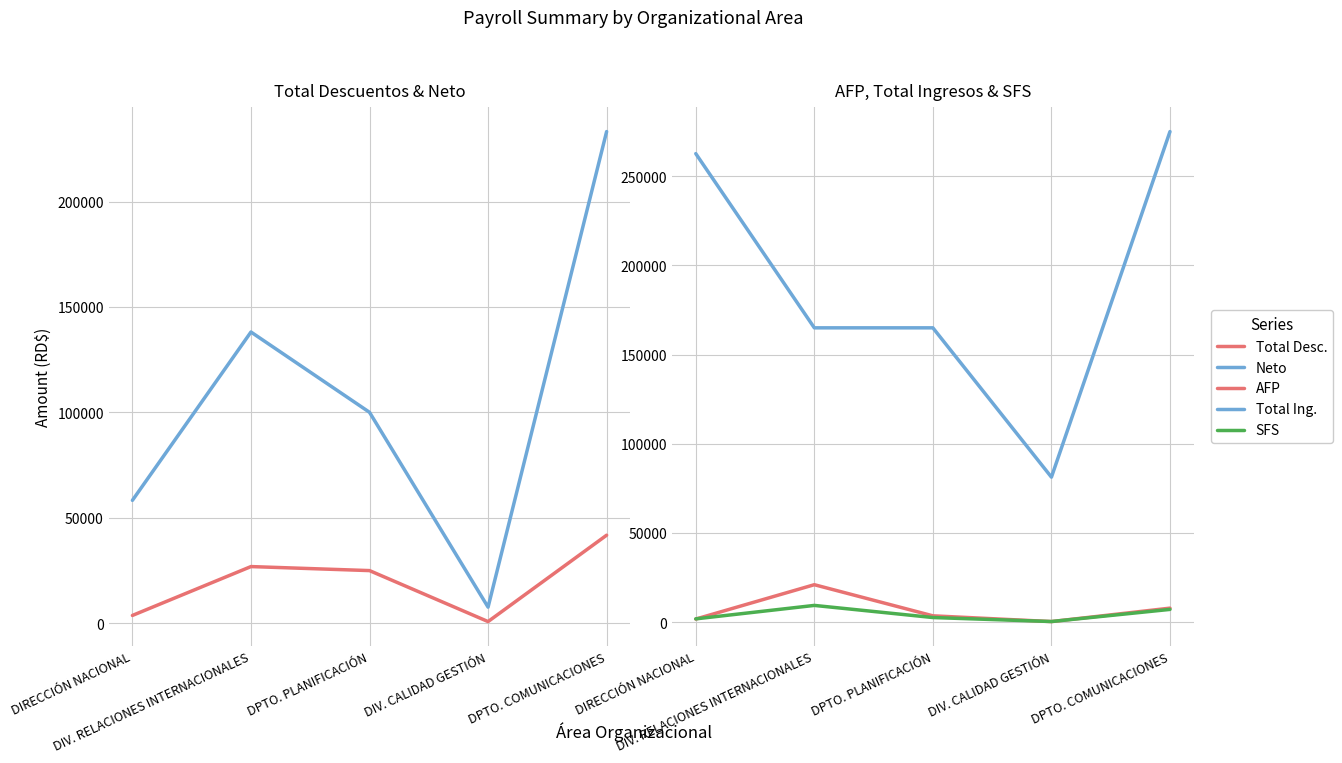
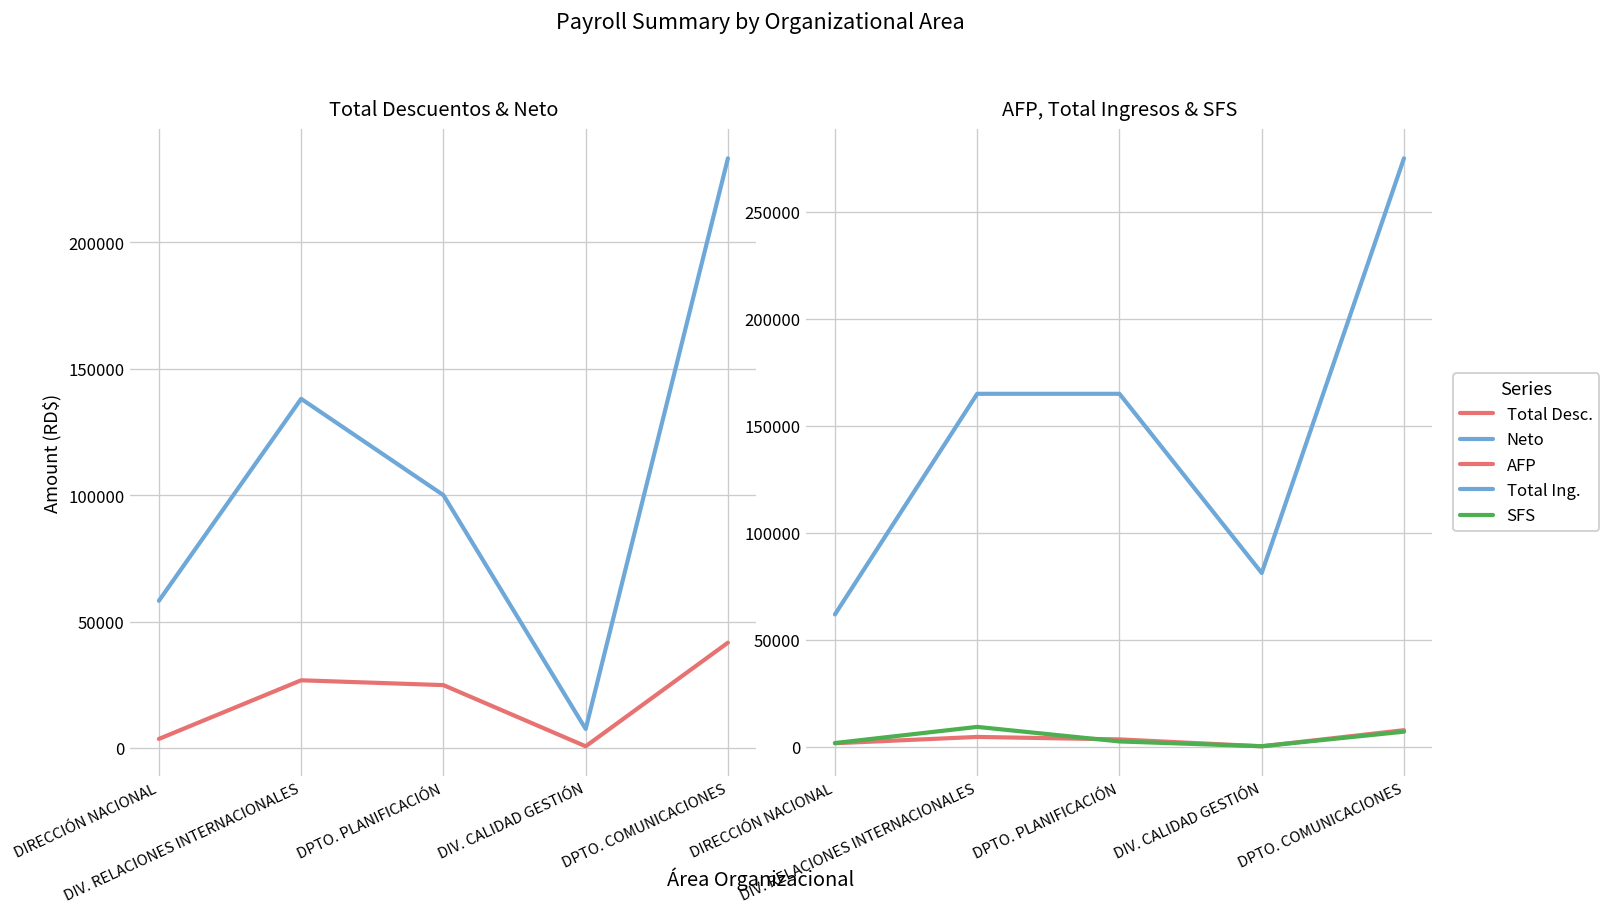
  {
    "Total Descuentos & Neto": {
      "Total Desc.": {
        "DIRECCIÓN NACIONAL": 4000,
        "DIV. RELACIONES INTERNACIONALES": 27000,
        "DPTO. PLANIFICACIÓN": 25000,
        "DIV. CALIDAD GESTIÓN": 1000,
        "DPTO. COMUNICACIONES": 42000
      },
      "Neto": {
        "DIRECCIÓN NACIONAL": 58000,
        "DIV. RELACIONES INTERNACIONALES": 138000,
        "DPTO. PLANIFICACIÓN": 100000,
        "DIV. CALIDAD GESTIÓN": 8000,
        "DPTO. COMUNICACIONES": 233000
      }
    },
    "AFP, Total Ingresos & SFS": {
      "AFP": {
-       "DIV. RELACIONES INTERNACIONALES": 21000
+       "DIV. RELACIONES INTERNACIONALES": 5000
      },
      "Total Ing.": {
-       "DIRECCIÓN NACIONAL": 263000,
+       "DIRECCIÓN NACIONAL": 62000,
        "DIV. RELACIONES INTERNACIONALES": 165000,
        "DPTO. PLANIFICACIÓN": 165000,
        "DIV. CALIDAD GESTIÓN": 81000,
        "DPTO. COMUNICACIONES": 275000
      },
      "SFS": {
        "DIV. RELACIONES INTERNACIONALES": 9000
      }
    }
  }
